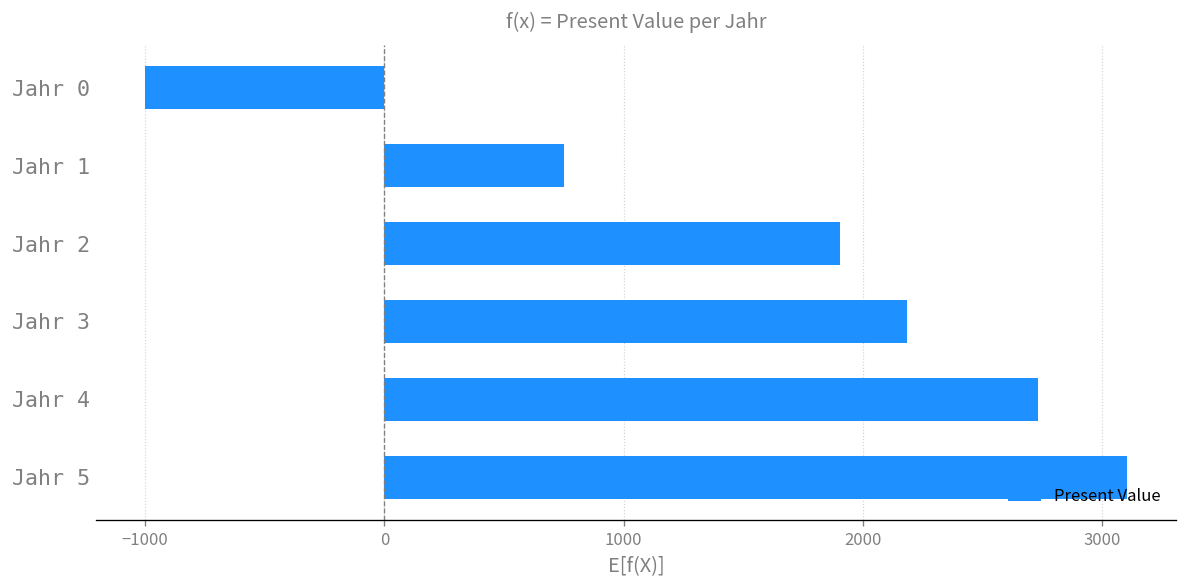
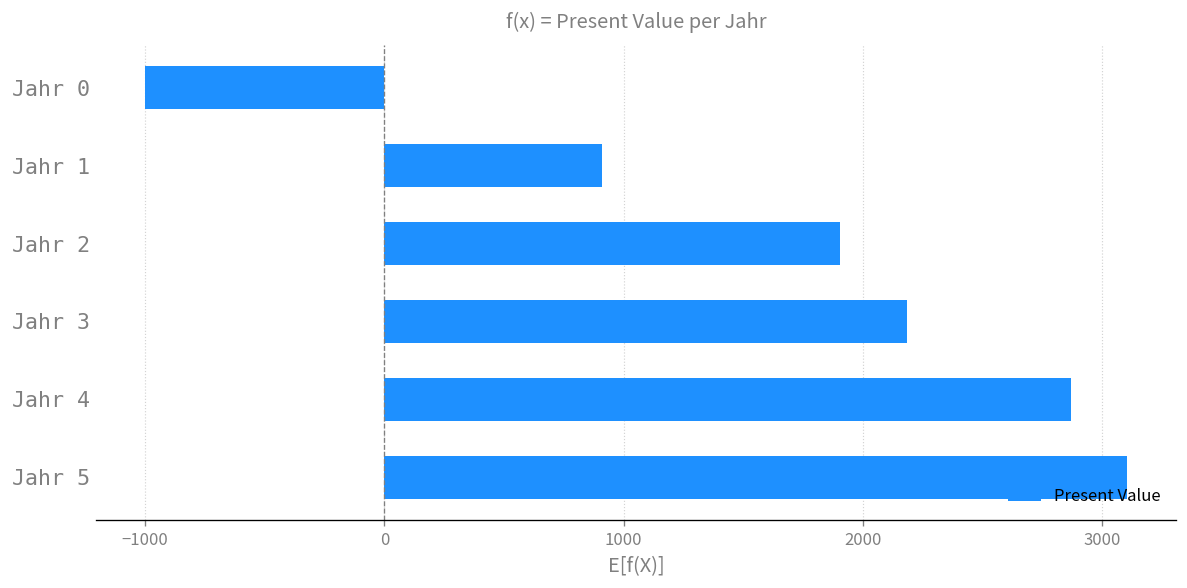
  {
    "Jahr 0": -1000,
-   "Jahr 1": 750,
+   "Jahr 1": 910,
    "Jahr 2": 1910,
    "Jahr 3": 2180,
-   "Jahr 4": 2730,
+   "Jahr 4": 2870,
    "Jahr 5": 3100
  }
